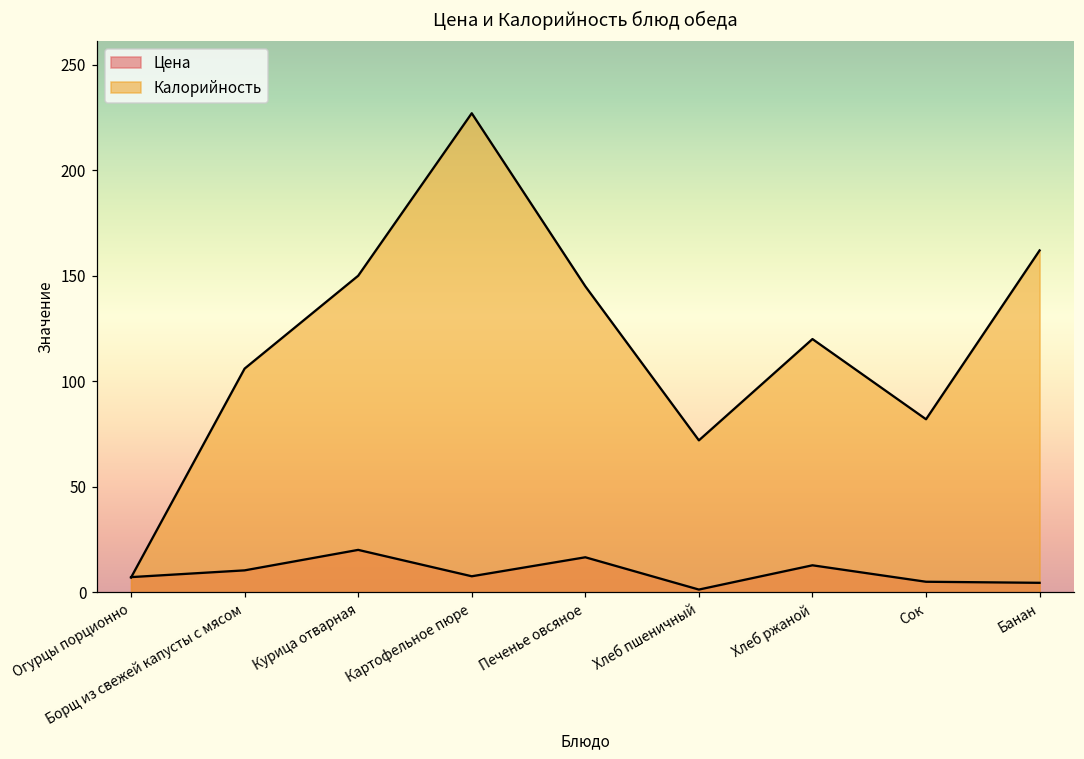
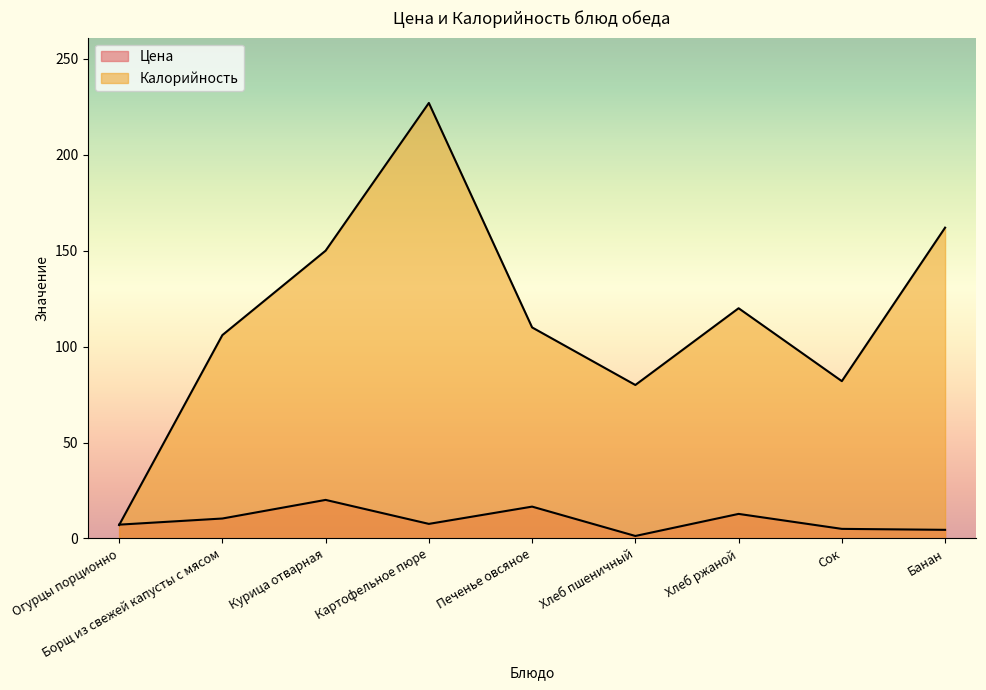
  {
    "Цена": {
      "Борщ из свежей капусты с мясом": 10,
      "Курица отварная": 20,
      "Картофельное пюре": 8,
      "Печенье овсяное": 17,
      "Хлеб пшеничный": 1,
      "Хлеб ржаной": 13,
      "Сок": 5,
      "Банан": 5
    },
    "Калорийность": {
      "Борщ из свежей капусты с мясом": 106,
      "Курица отварная": 150,
      "Картофельное пюре": 227,
-     "Печенье овсяное": 145,
-     "Хлеб пшеничный": 72,
+     "Печенье овсяное": 110,
+     "Хлеб пшеничный": 80,
      "Хлеб ржаной": 120,
      "Сок": 82,
      "Банан": 162
    }
  }
